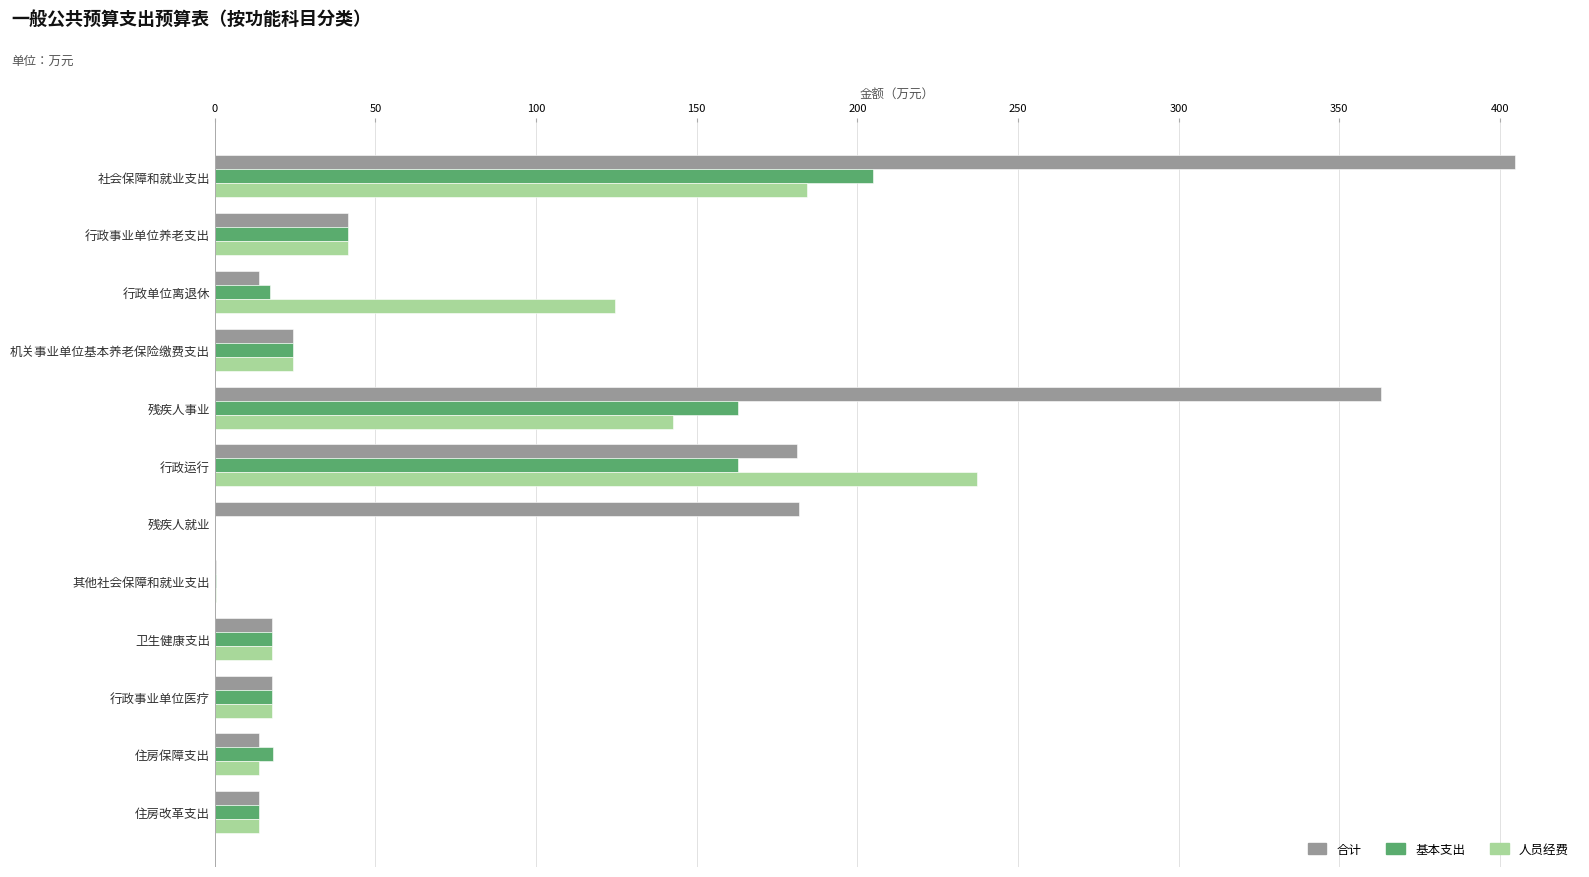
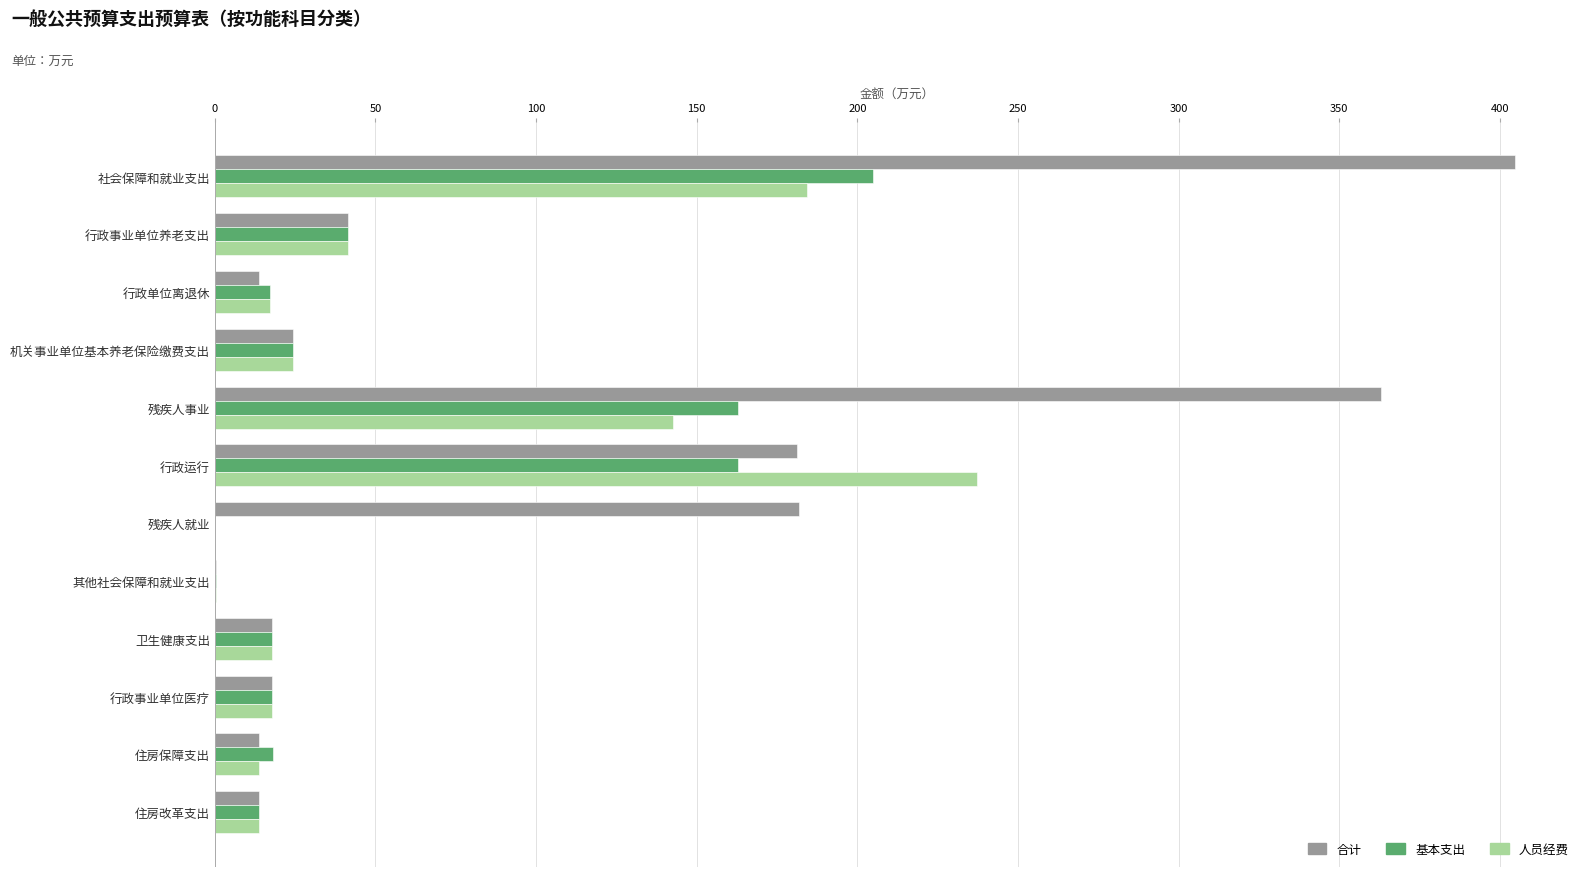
  {
    "合计": {
      "社会保障和就业支出": 405,
      "行政事业单位养老支出": 41,
      "行政单位离退休": 14,
      "机关事业单位基本养老保险缴费支出": 24,
      "残疾人事业": 363,
      "行政运行": 181,
      "残疾人就业": 182,
      "卫生健康支出": 18,
      "行政事业单位医疗": 18,
      "住房保障支出": 14,
      "住房改革支出": 14
    },
    "基本支出": {
      "社会保障和就业支出": 205,
      "行政事业单位养老支出": 41,
      "行政单位离退休": 17,
      "机关事业单位基本养老保险缴费支出": 24,
      "残疾人事业": 163,
      "行政运行": 163,
      "残疾人就业": 0,
      "卫生健康支出": 18,
      "行政事业单位医疗": 18,
      "住房保障支出": 18,
      "住房改革支出": 14
    },
    "人员经费": {
      "社会保障和就业支出": 184,
      "行政事业单位养老支出": 41,
-     "行政单位离退休": 125,
+     "行政单位离退休": 17,
      "机关事业单位基本养老保险缴费支出": 24,
      "残疾人事业": 143,
      "行政运行": 237,
      "残疾人就业": 0,
      "卫生健康支出": 18,
      "行政事业单位医疗": 18,
      "住房保障支出": 14,
      "住房改革支出": 14
    }
  }
